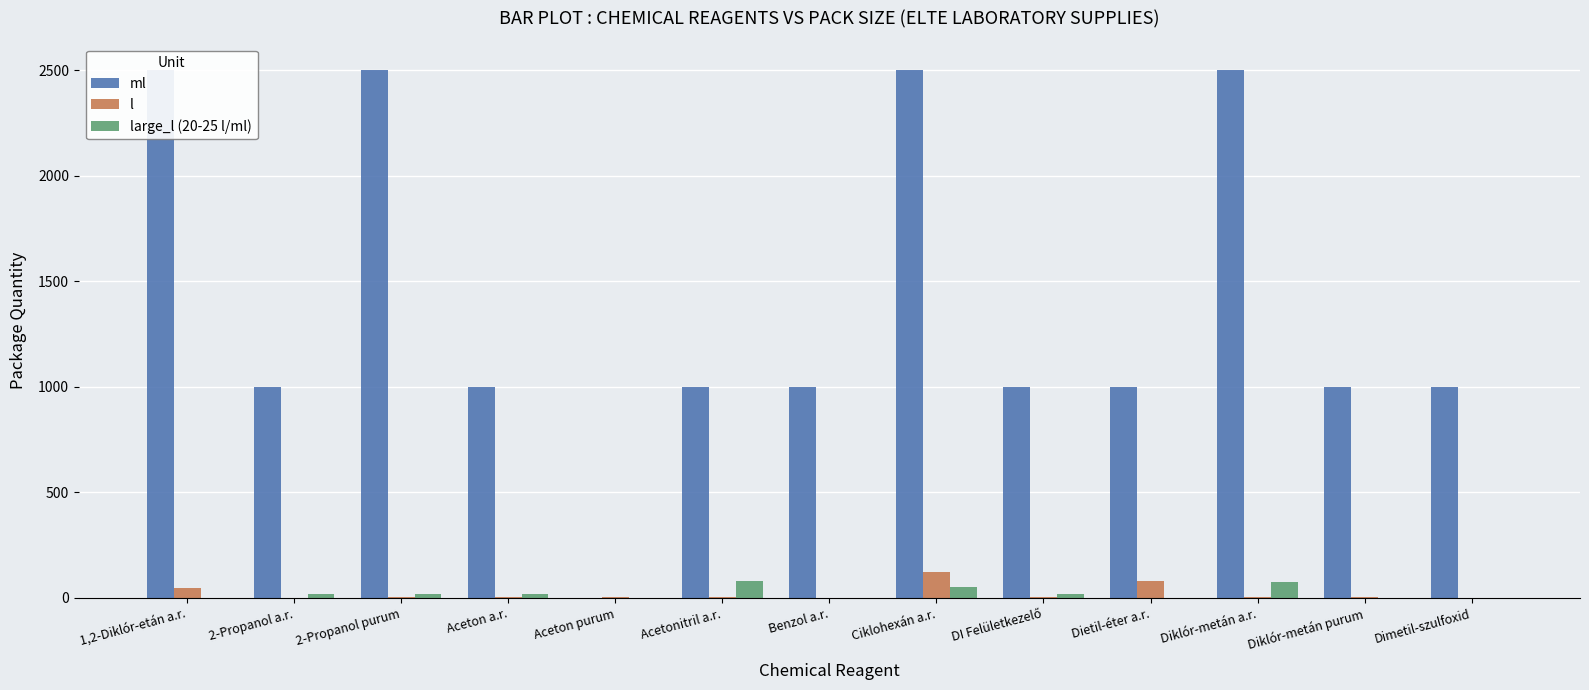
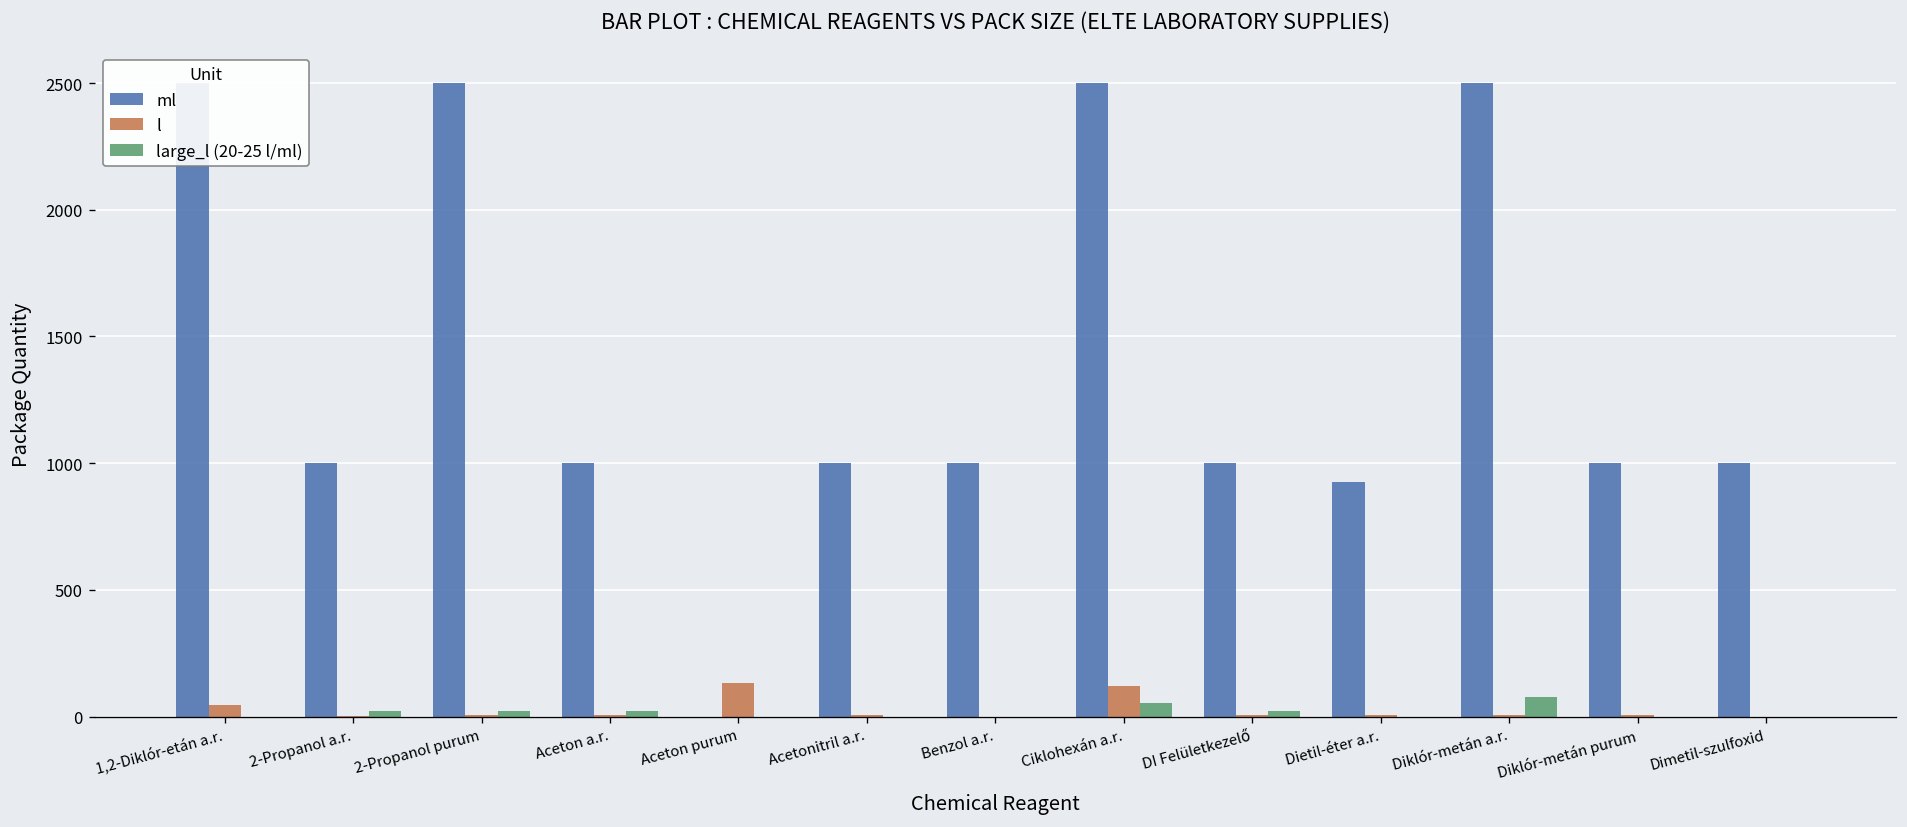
  {
    "ml": {
      "2-Propanol a.r.": 1000,
      "2-Propanol purum": 2500,
      "Aceton a.r.": 1000,
      "Aceton purum": 0,
      "Acetonitril a.r.": 1000,
      "Benzol a.r.": 1000,
      "Ciklohexán a.r.": 2500,
      "DI Felületkezelő": 1000,
-     "Dietil-éter a.r.": 1000,
+     "Dietil-éter a.r.": 930,
      "Diklór-metán a.r.": 2500,
      "Diklór-metán purum": 1000,
      "Dimetil-szulfoxid": 1000
    },
    "l": {
      "1,2-Diklór-etán a.r.": 50,
-     "Aceton purum": 10,
+     "Aceton purum": 130,
      "Benzol a.r.": 0,
      "Ciklohexán a.r.": 120,
-     "Dietil-éter a.r.": 80,
+     "Dietil-éter a.r.": 10,
      "Dimetil-szulfoxid": 0
    },
    "large_l (20-25 l/ml)": {
      "1,2-Diklór-etán a.r.": 0,
      "2-Propanol a.r.": 20,
      "2-Propanol purum": 20,
      "Aceton a.r.": 20,
      "Aceton purum": 0,
-     "Acetonitril a.r.": 80,
+     "Acetonitril a.r.": 0,
      "Benzol a.r.": 0,
      "Ciklohexán a.r.": 50,
      "DI Felületkezelő": 20,
      "Dietil-éter a.r.": 0,
      "Diklór-metán a.r.": 80,
      "Diklór-metán purum": 0,
      "Dimetil-szulfoxid": 0
    }
  }
